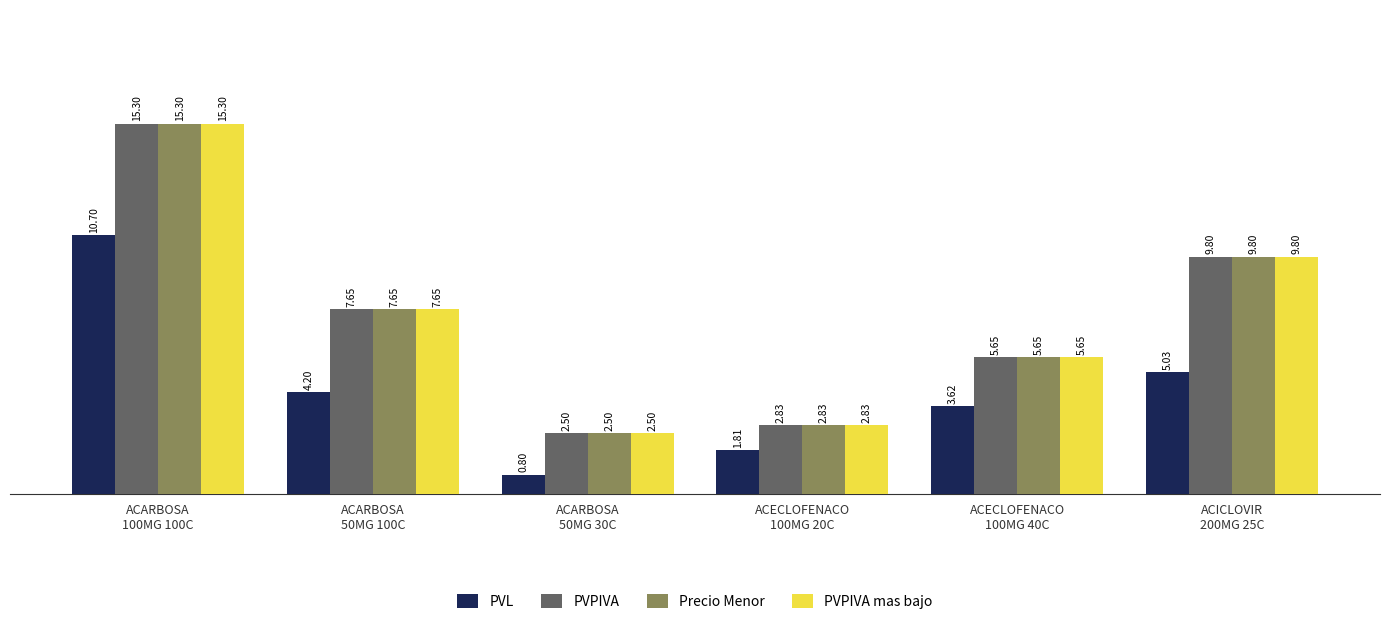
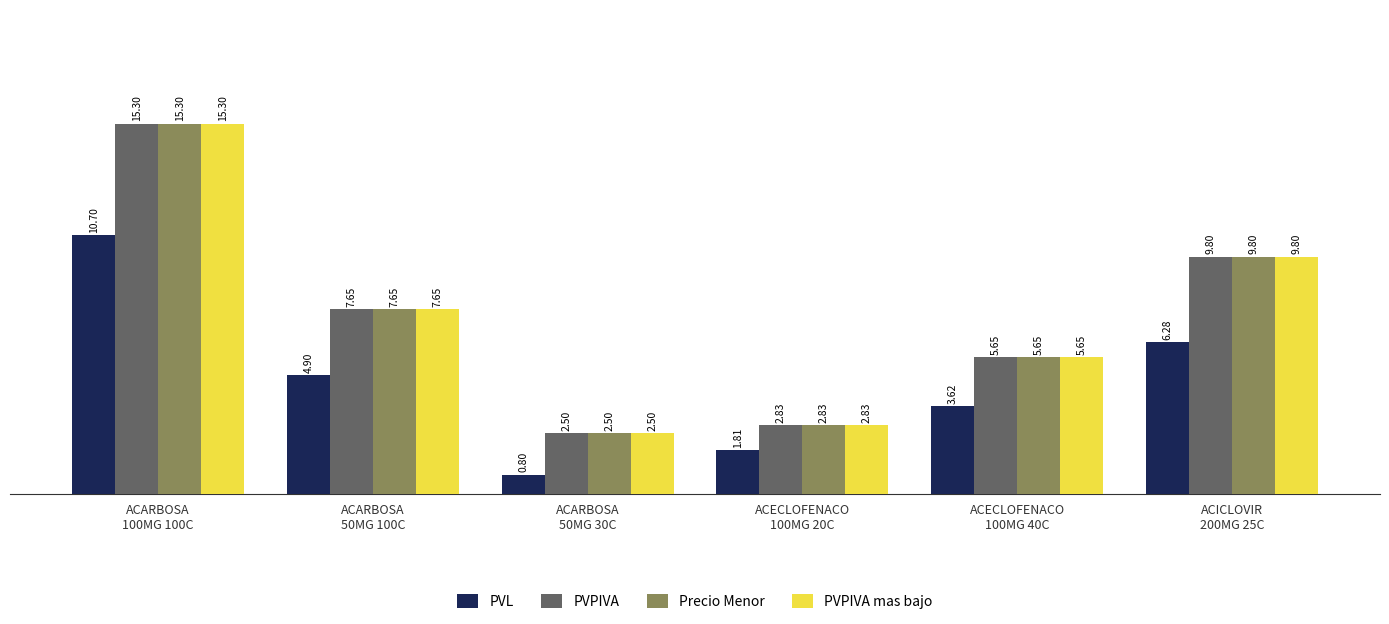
  {
    "PVL": {
      "ACARBOSA 100MG 100C": 10.70,
-     "ACARBOSA 50MG 100C": 4.20,
+     "ACARBOSA 50MG 100C": 4.90,
      "ACARBOSA 50MG 30C": 0.80,
      "ACECLOFENACO 100MG 20C": 1.81,
      "ACECLOFENACO 100MG 40C": 3.62,
-     "ACICLOVIR 200MG 25C": 5.03
+     "ACICLOVIR 200MG 25C": 6.28
    },
    "PVPIVA mas bajo": {
      "ACARBOSA 100MG 100C": 15.30,
      "ACARBOSA 50MG 100C": 7.65,
      "ACARBOSA 50MG 30C": 2.50,
      "ACECLOFENACO 100MG 20C": 2.83,
      "ACECLOFENACO 100MG 40C": 5.65,
      "ACICLOVIR 200MG 25C": 9.80
    }
  }
